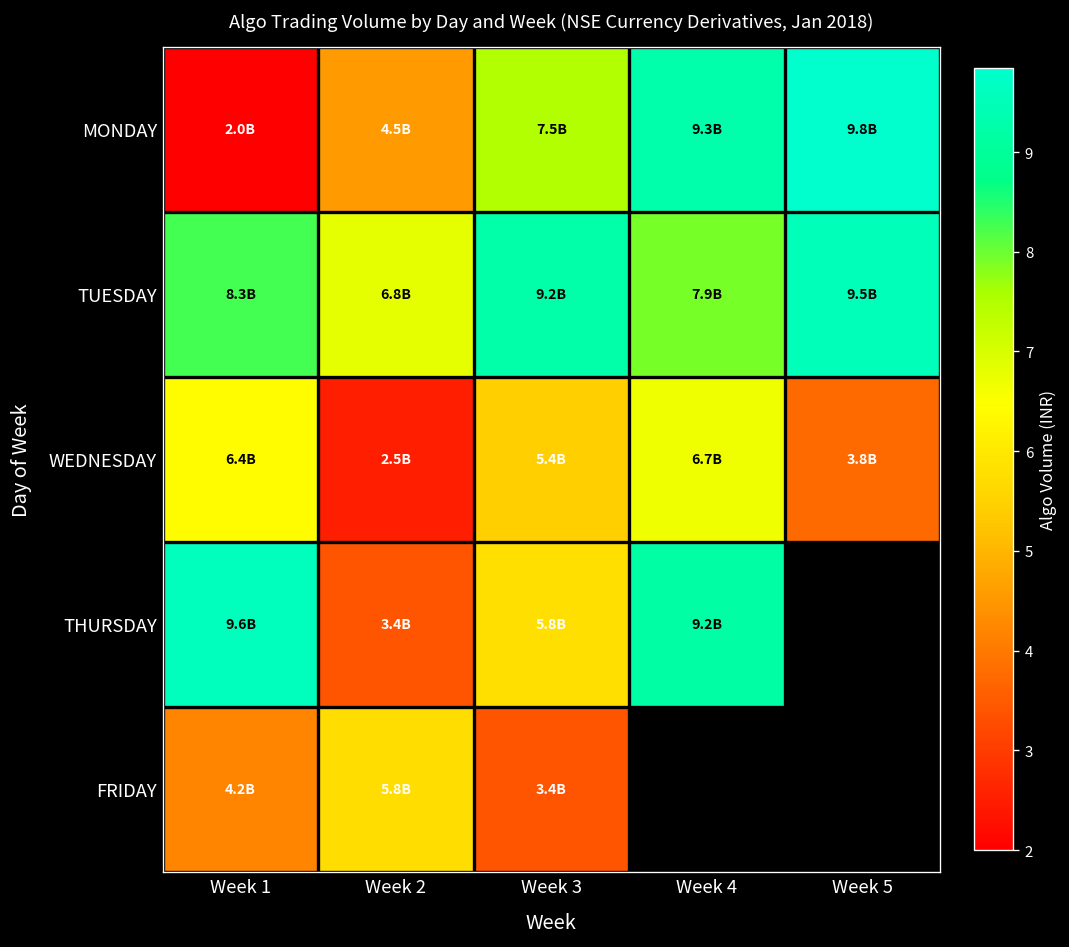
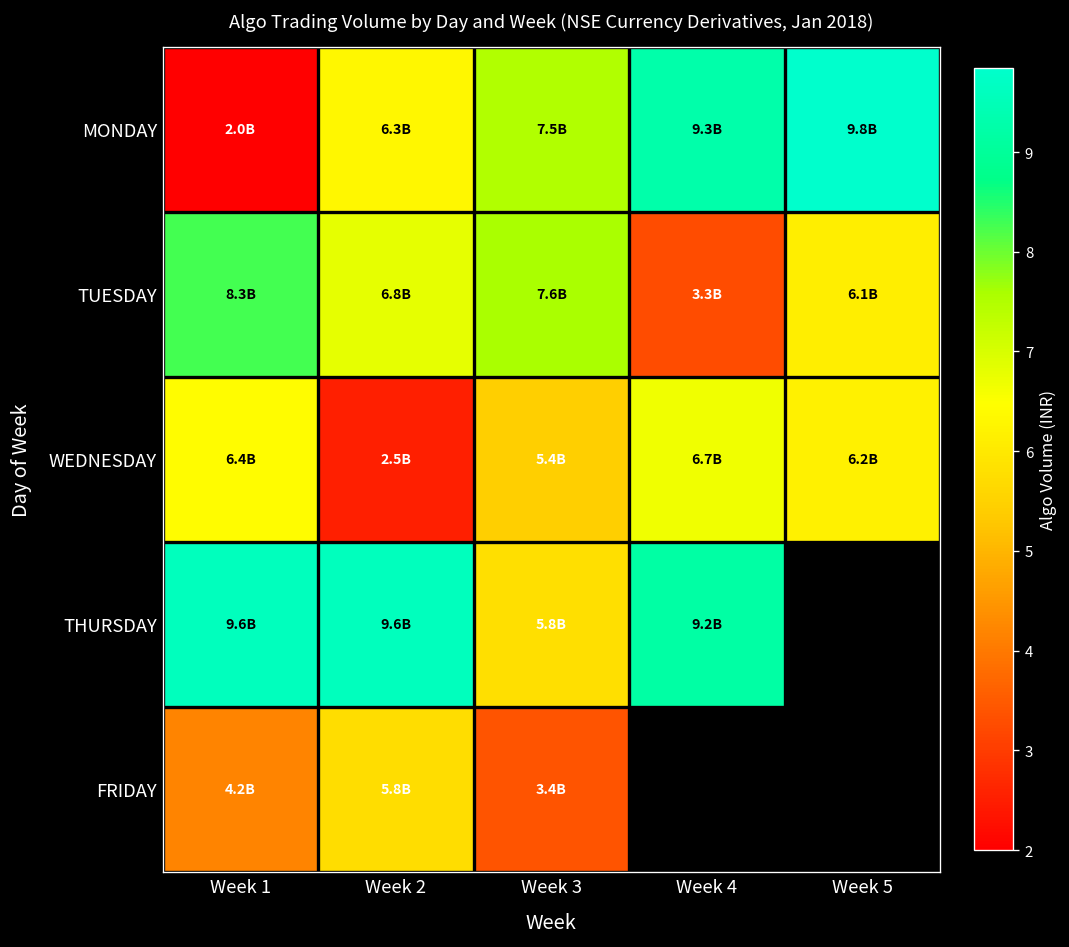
  {
    "MONDAY": {
      "Week 1": "2.0B",
-     "Week 2": "4.5B",
+     "Week 2": "6.3B",
      "Week 3": "7.5B",
      "Week 4": "9.3B",
      "Week 5": "9.8B"
    },
    "TUESDAY": {
      "Week 1": "8.3B",
      "Week 2": "6.8B",
-     "Week 3": "9.2B",
-     "Week 4": "7.9B",
-     "Week 5": "9.5B"
+     "Week 3": "7.6B",
+     "Week 4": "3.3B",
+     "Week 5": "6.1B"
    },
    "WEDNESDAY": {
      "Week 1": "6.4B",
      "Week 2": "2.5B",
      "Week 3": "5.4B",
      "Week 4": "6.7B",
-     "Week 5": "3.8B"
+     "Week 5": "6.2B"
    },
    "THURSDAY": {
      "Week 1": "9.6B",
-     "Week 2": "3.4B",
+     "Week 2": "9.6B",
      "Week 3": "5.8B",
      "Week 4": "9.2B"
    },
    "FRIDAY": {
      "Week 1": "4.2B",
      "Week 2": "5.8B",
      "Week 3": "3.4B"
    }
  }
